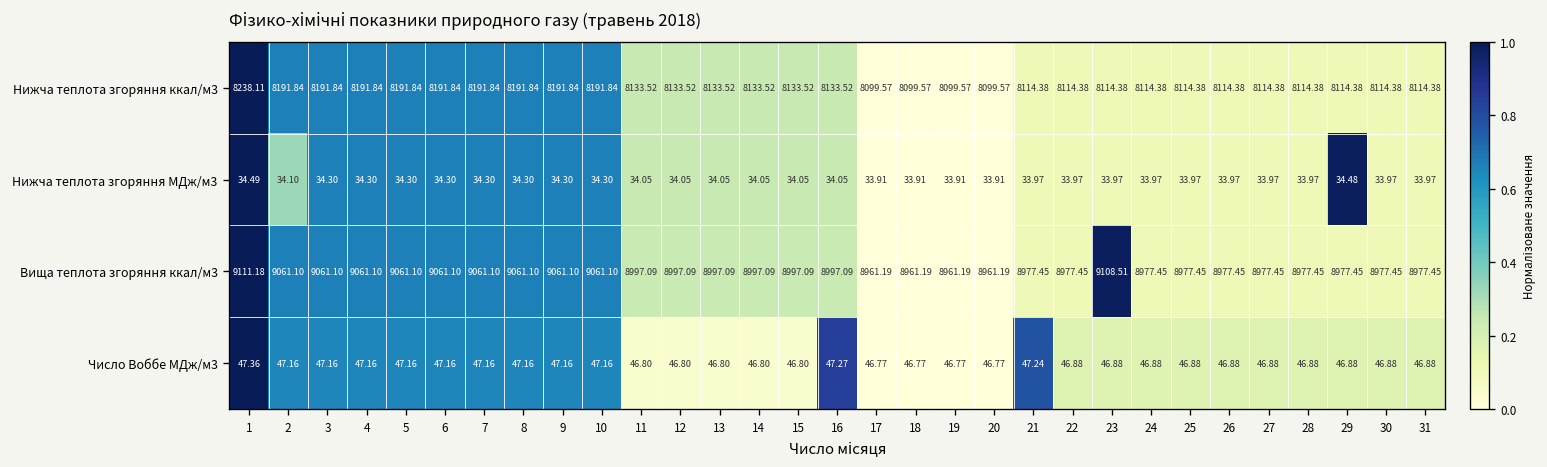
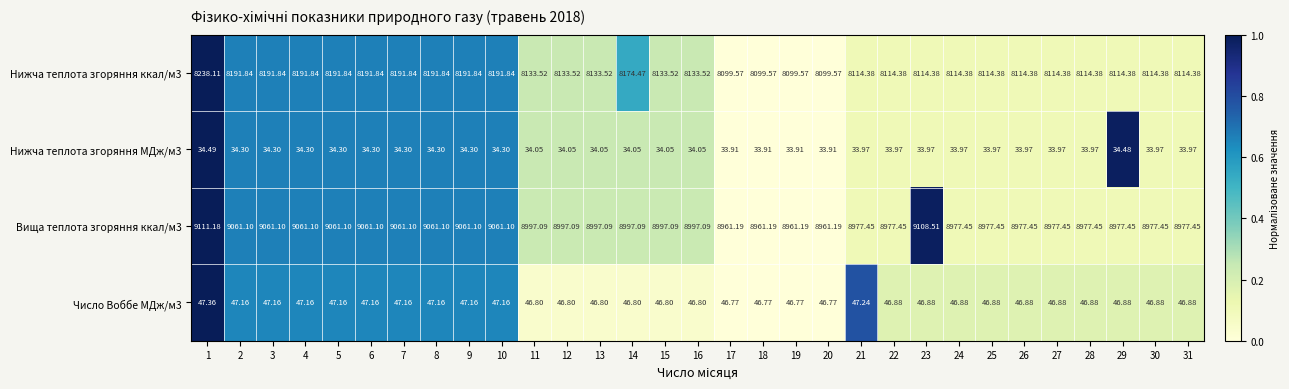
  {
    "Нижча теплота згоряння ккал/м3": {
      "1": 8238.11,
      "2": 8191.84,
      "3": 8191.84,
      "4": 8191.84,
      "5": 8191.84,
      "6": 8191.84,
      "7": 8191.84,
      "8": 8191.84,
      "9": 8191.84,
      "10": 8191.84,
      "11": 8133.52,
      "12": 8133.52,
      "13": 8133.52,
-     "14": 8133.52,
+     "14": 8174.47,
      "15": 8133.52,
      "16": 8133.52,
      "17": 8099.57,
      "18": 8099.57,
      "19": 8099.57,
      "20": 8099.57,
      "21": 8114.38,
      "22": 8114.38,
      "23": 8114.38,
      "24": 8114.38,
      "25": 8114.38,
      "26": 8114.38,
      "27": 8114.38,
      "28": 8114.38,
      "29": 8114.38,
      "30": 8114.38,
      "31": 8114.38
    },
    "Нижча теплота згоряння МДж/м3": {
      "1": 34.49,
-     "2": 34.10,
+     "2": 34.30,
      "3": 34.30,
      "4": 34.30,
      "5": 34.30,
      "6": 34.30,
      "7": 34.30,
      "8": 34.30,
      "9": 34.30,
      "10": 34.30,
      "11": 34.05,
      "12": 34.05,
      "13": 34.05,
      "14": 34.05,
      "15": 34.05,
      "16": 34.05,
      "17": 33.91,
      "18": 33.91,
      "19": 33.91,
      "20": 33.91,
      "21": 33.97,
      "22": 33.97,
      "23": 33.97,
      "24": 33.97,
      "25": 33.97,
      "26": 33.97,
      "27": 33.97,
      "28": 33.97,
      "29": 34.48,
      "30": 33.97,
      "31": 33.97
    },
    "Вища теплота згоряння ккал/м3": {
      "1": 9111.18,
      "2": 9061.10,
      "3": 9061.10,
      "4": 9061.10,
      "5": 9061.10,
      "6": 9061.10,
      "7": 9061.10,
      "8": 9061.10,
      "9": 9061.10,
      "10": 9061.10,
      "11": 8997.09,
      "12": 8997.09,
      "13": 8997.09,
      "14": 8997.09,
      "15": 8997.09,
      "16": 8997.09,
      "17": 8961.19,
      "18": 8961.19,
      "19": 8961.19,
      "20": 8961.19,
      "21": 8977.45,
      "22": 8977.45,
      "23": 9108.51,
      "24": 8977.45,
      "25": 8977.45,
      "26": 8977.45,
      "27": 8977.45,
      "28": 8977.45,
      "29": 8977.45,
      "30": 8977.45,
      "31": 8977.45
    },
    "Число Воббе МДж/м3": {
      "1": 47.36,
      "2": 47.16,
      "3": 47.16,
      "4": 47.16,
      "5": 47.16,
      "6": 47.16,
      "7": 47.16,
      "8": 47.16,
      "9": 47.16,
      "10": 47.16,
      "11": 46.80,
      "12": 46.80,
      "13": 46.80,
      "14": 46.80,
      "15": 46.80,
-     "16": 47.27,
+     "16": 46.80,
      "17": 46.77,
      "18": 46.77,
      "19": 46.77,
      "20": 46.77,
      "21": 47.24,
      "22": 46.88,
      "23": 46.88,
      "24": 46.88,
      "25": 46.88,
      "26": 46.88,
      "27": 46.88,
      "28": 46.88,
      "29": 46.88,
      "30": 46.88,
      "31": 46.88
    }
  }
